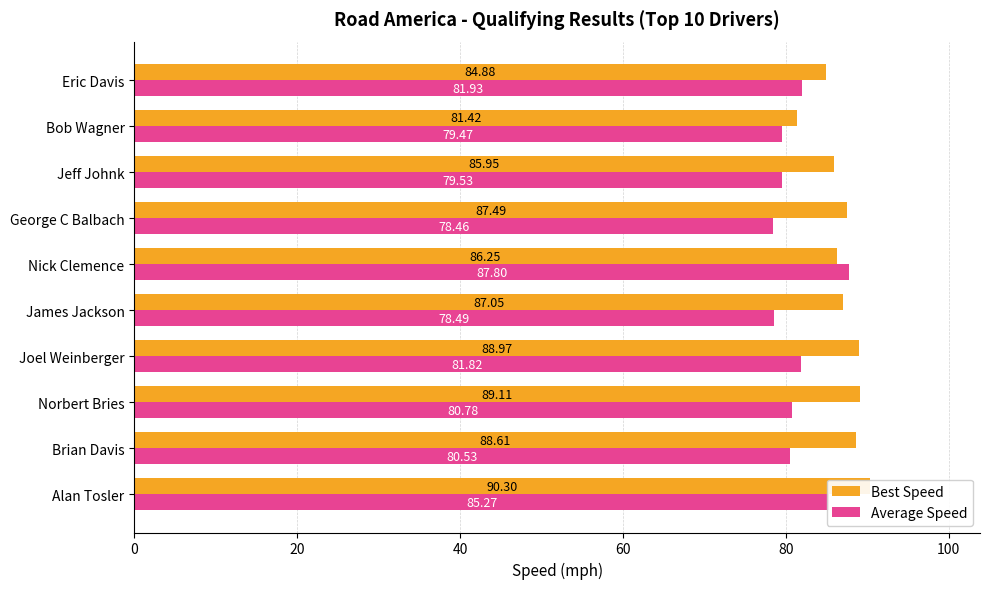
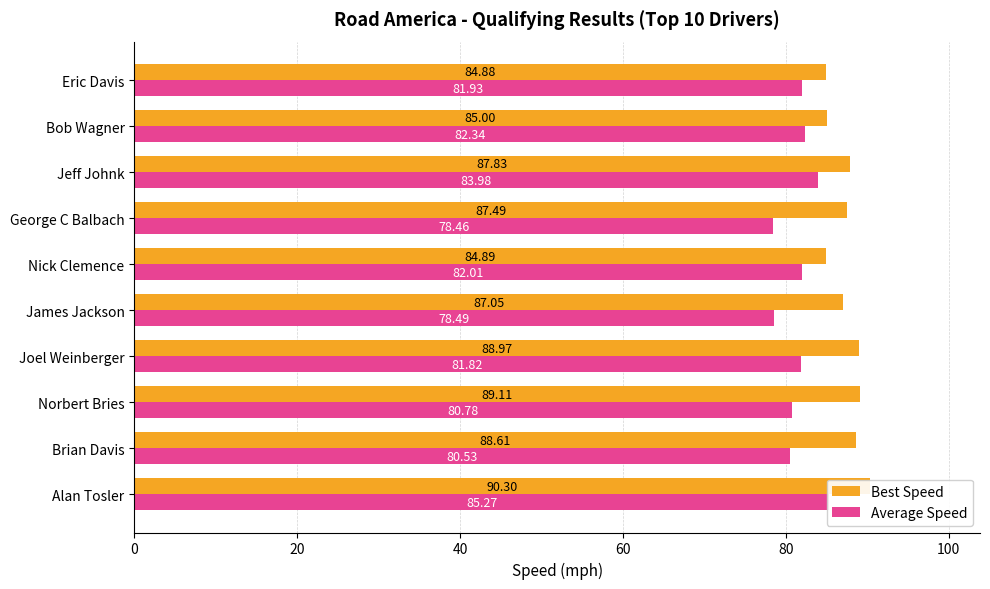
  {
    "Best Speed": {
      "Eric Davis": 84.88,
-     "Bob Wagner": 81.42,
-     "Jeff Johnk": 85.95,
+     "Bob Wagner": 85.00,
+     "Jeff Johnk": 87.83,
      "George C Balbach": 87.49,
-     "Nick Clemence": 86.25,
+     "Nick Clemence": 84.89,
      "James Jackson": 87.05,
      "Joel Weinberger": 88.97,
      "Norbert Bries": 89.11,
      "Brian Davis": 88.61
    },
    "Average Speed": {
      "Eric Davis": 81.93,
-     "Bob Wagner": 79.47,
-     "Jeff Johnk": 79.53,
+     "Bob Wagner": 82.34,
+     "Jeff Johnk": 83.98,
      "George C Balbach": 78.46,
-     "Nick Clemence": 87.80,
+     "Nick Clemence": 82.01,
      "James Jackson": 78.49,
      "Joel Weinberger": 81.82,
      "Norbert Bries": 80.78,
      "Brian Davis": 80.53
    }
  }
